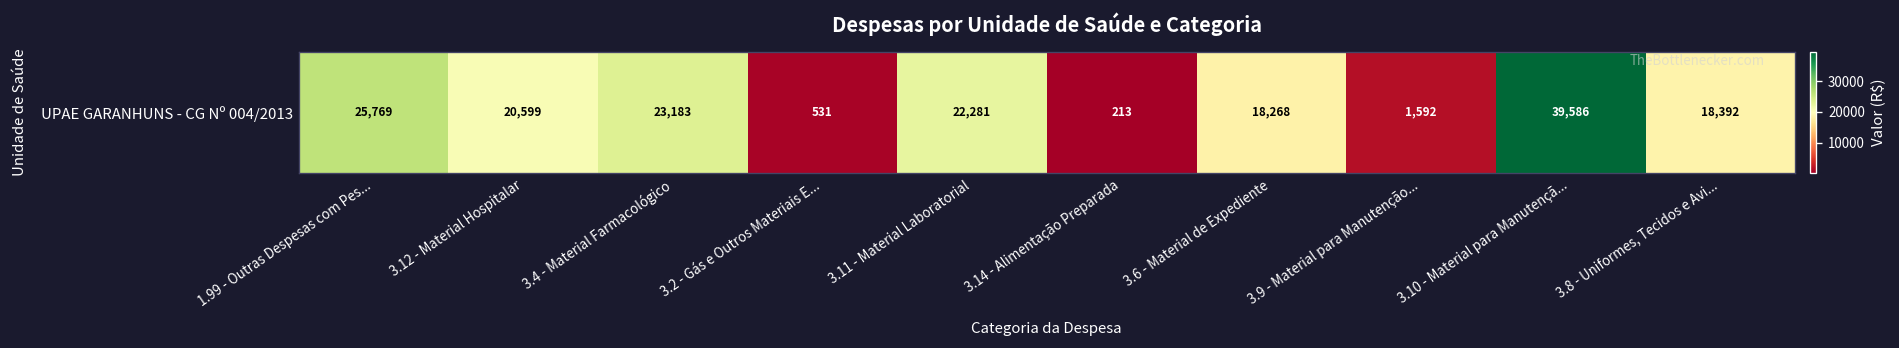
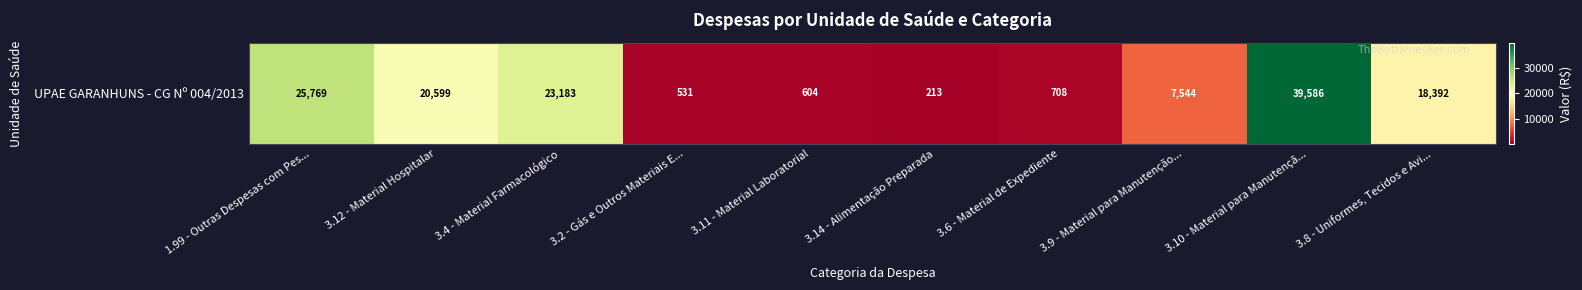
  {
    "UPAE GARANHUNS - CG Nº 004/2013": {
      "1.99 - Outras Despesas com Pes...": "25,769",
      "3.12 - Material Hospitalar": "20,599",
      "3.4 - Material Farmacológico": "23,183",
      "3.2 - Gás e Outros Materiais E...": "531",
-     "3.11 - Material Laboratorial": "22,281",
+     "3.11 - Material Laboratorial": "604",
      "3.14 - Alimentação Preparada": "213",
-     "3.6 - Material de Expediente": "18,268",
-     "3.9 - Material para Manutenção...": "1,592",
+     "3.6 - Material de Expediente": "708",
+     "3.9 - Material para Manutenção...": "7,544",
      "3.10 - Material para Manutençã...": "39,586",
      "3.8 - Uniformes, Tecidos e Avi...": "18,392"
    }
  }
